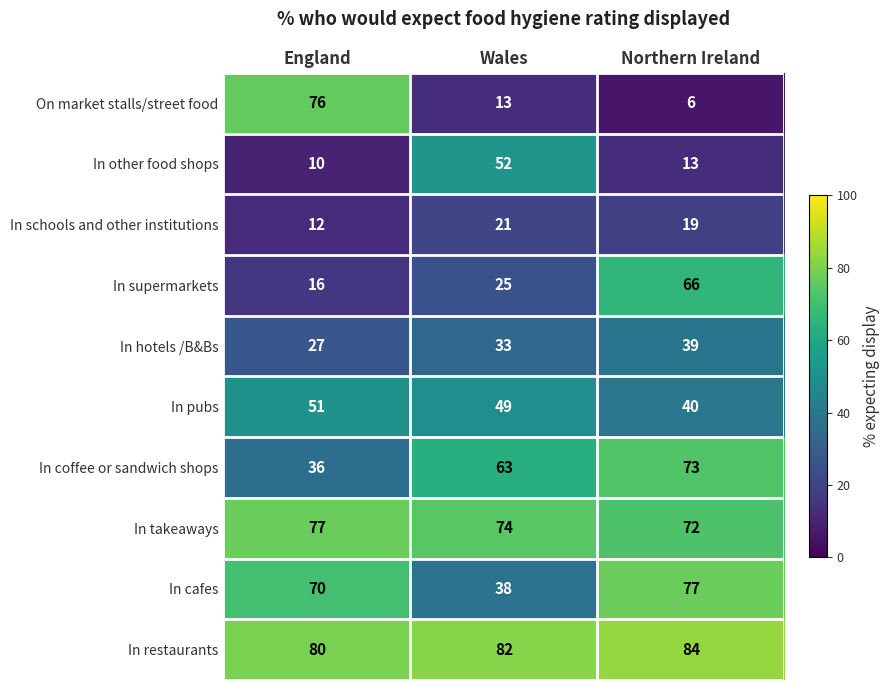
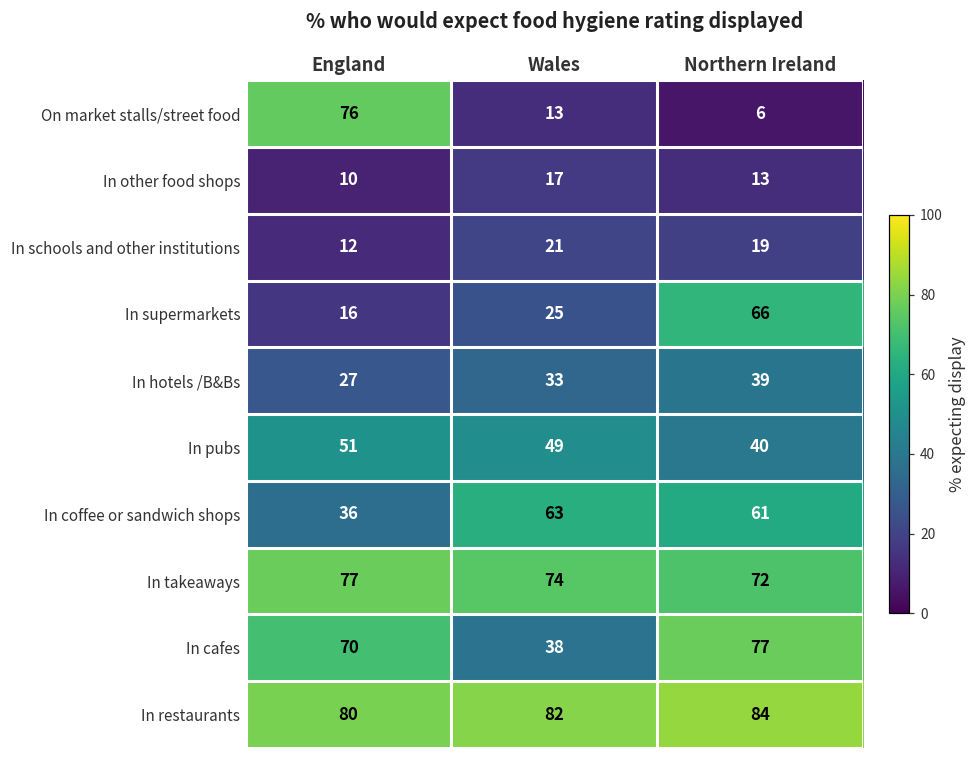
  {
    "On market stalls/street food": {
      "England": 76,
      "Wales": 13,
      "Northern Ireland": 6
    },
    "In other food shops": {
      "England": 10,
-     "Wales": 52,
+     "Wales": 17,
      "Northern Ireland": 13
    },
    "In schools and other institutions": {
      "England": 12,
      "Wales": 21,
      "Northern Ireland": 19
    },
    "In supermarkets": {
      "England": 16,
      "Wales": 25,
      "Northern Ireland": 66
    },
    "In hotels /B&Bs": {
      "England": 27,
      "Wales": 33,
      "Northern Ireland": 39
    },
    "In pubs": {
      "England": 51,
      "Wales": 49,
      "Northern Ireland": 40
    },
    "In coffee or sandwich shops": {
      "England": 36,
      "Wales": 63,
-     "Northern Ireland": 73
+     "Northern Ireland": 61
    },
    "In takeaways": {
      "England": 77,
      "Wales": 74,
      "Northern Ireland": 72
    },
    "In cafes": {
      "England": 70,
      "Wales": 38,
      "Northern Ireland": 77
    },
    "In restaurants": {
      "England": 80,
      "Wales": 82,
      "Northern Ireland": 84
    }
  }
